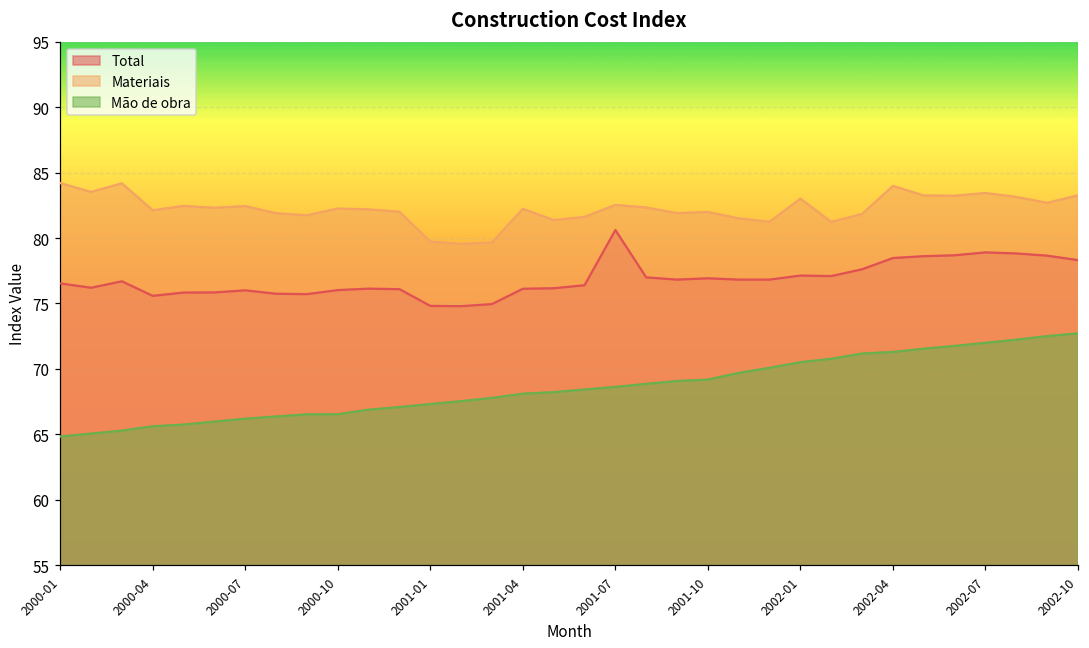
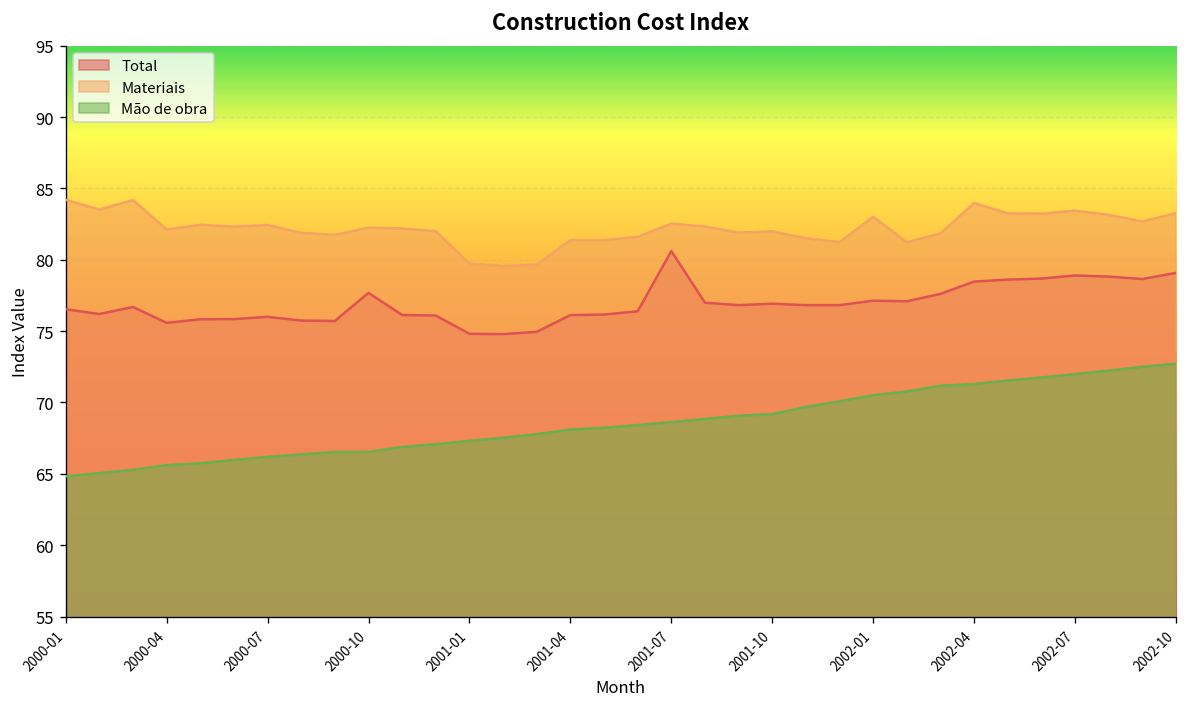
  {
    "Total": {
      "2000-01": 76.5,
      "2000-04": 75.6,
      "2000-07": 76.0,
-     "2000-10": 76.0,
+     "2000-10": 77.7,
      "2001-01": 74.8,
      "2001-04": 76.1,
      "2001-07": 80.6,
      "2001-10": 76.9,
      "2002-01": 77.1,
      "2002-04": 78.5,
      "2002-07": 78.9,
-     "2002-10": 78.3
+     "2002-10": 79.1
    },
    "Materiais": {
      "2000-01": 84.2,
      "2000-04": 82.1,
      "2000-07": 82.4,
      "2000-10": 82.3,
      "2001-01": 79.7,
-     "2001-04": 82.2,
+     "2001-04": 81.4,
      "2001-07": 82.5,
      "2001-10": 82.0,
      "2002-01": 83.0,
      "2002-04": 84.0,
      "2002-07": 83.4,
      "2002-10": 83.3
    },
    "Mão de obra": {
      "2000-01": 64.8,
      "2000-04": 65.6,
      "2000-07": 66.2,
      "2000-10": 66.5,
      "2001-01": 67.3,
      "2001-04": 68.1,
      "2001-07": 68.6,
      "2001-10": 69.2,
      "2002-01": 70.5,
      "2002-04": 71.3,
      "2002-07": 72.0,
      "2002-10": 72.7
    }
  }
